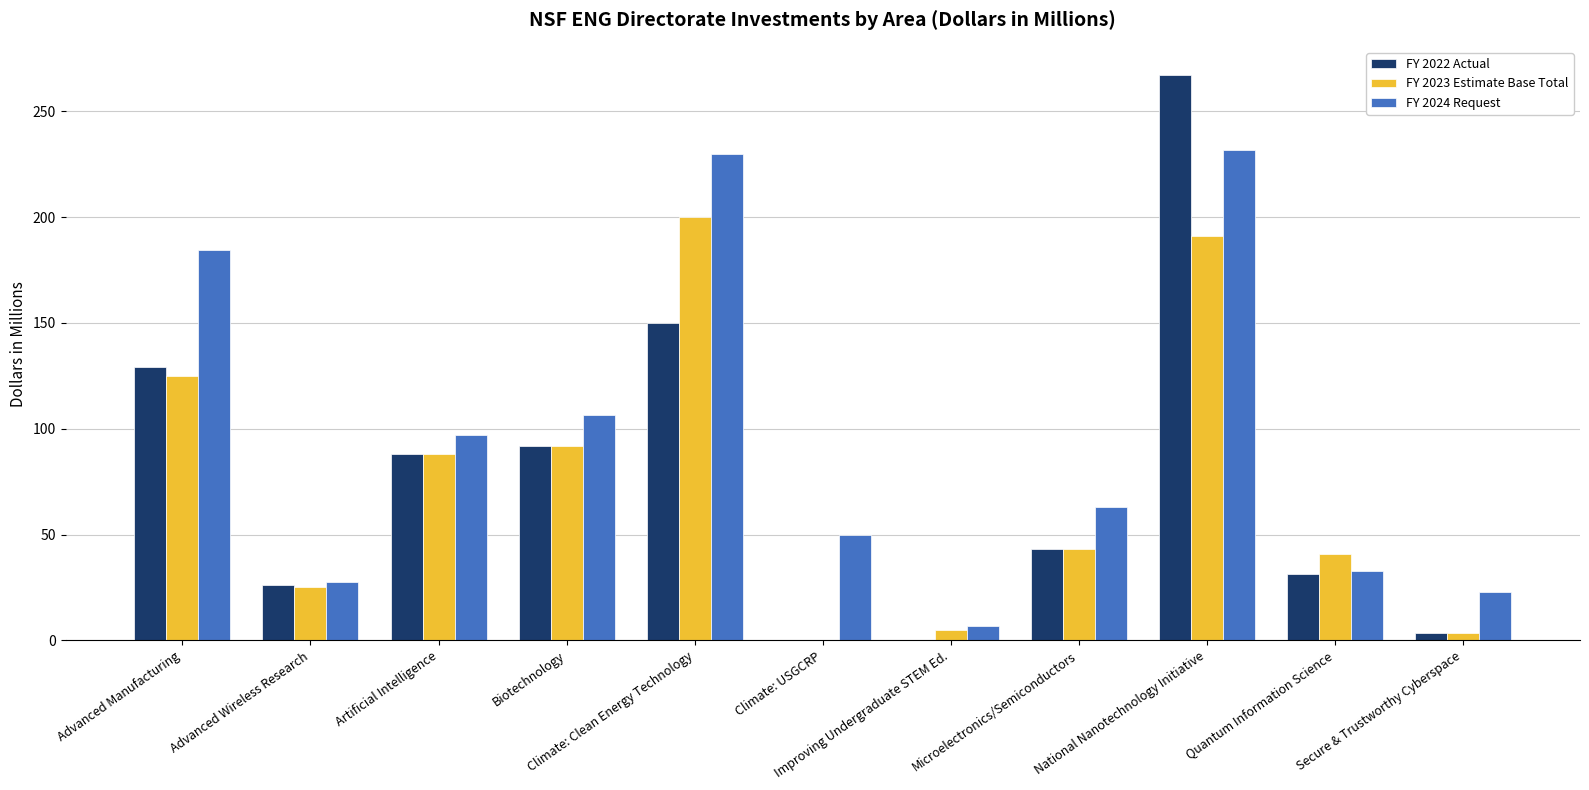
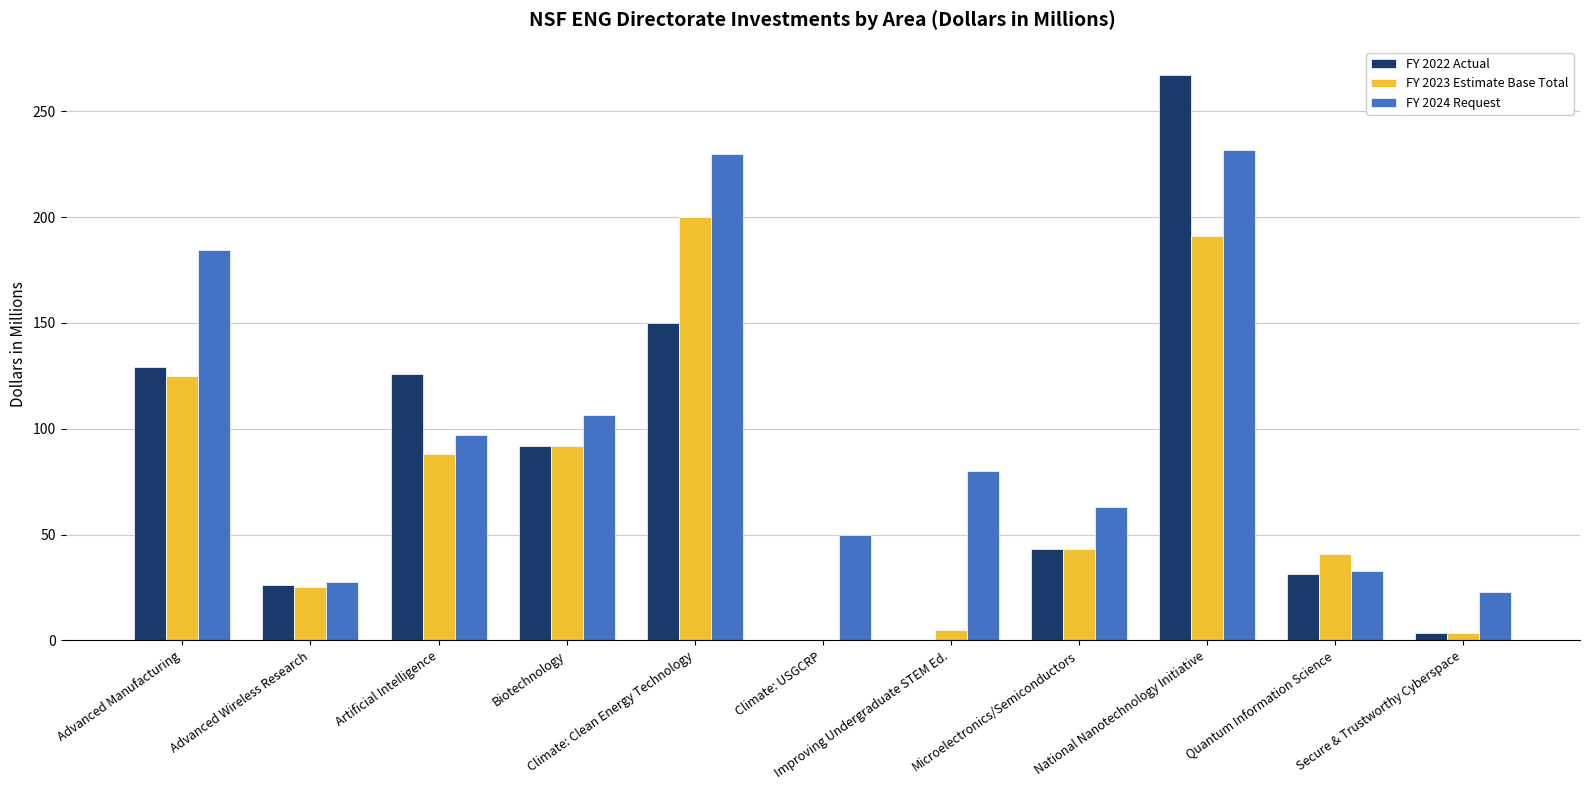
  {
    "FY 2022 Actual": {
      "Advanced Manufacturing": 129,
      "Advanced Wireless Research": 26,
-     "Artificial Intelligence": 88,
+     "Artificial Intelligence": 126,
      "Biotechnology": 92,
      "Climate: Clean Energy Technology": 150,
      "Climate: USGCRP": 0,
      "Improving Undergraduate STEM Ed.": 0,
      "Microelectronics/Semiconductors": 43,
      "National Nanotechnology Initiative": 267,
      "Quantum Information Science": 31,
      "Secure & Trustworthy Cyberspace": 3
    },
    "FY 2023 Estimate Base Total": {
      "Advanced Manufacturing": 125,
      "Advanced Wireless Research": 25,
      "Artificial Intelligence": 88,
      "Biotechnology": 92,
      "Climate: Clean Energy Technology": 200,
      "Climate: USGCRP": 0,
      "Improving Undergraduate STEM Ed.": 5,
      "Microelectronics/Semiconductors": 43,
      "National Nanotechnology Initiative": 191,
      "Quantum Information Science": 41,
      "Secure & Trustworthy Cyberspace": 3
    },
    "FY 2024 Request": {
      "Advanced Manufacturing": 184,
      "Advanced Wireless Research": 28,
      "Artificial Intelligence": 97,
      "Biotechnology": 107,
      "Climate: Clean Energy Technology": 230,
      "Climate: USGCRP": 50,
-     "Improving Undergraduate STEM Ed.": 7,
+     "Improving Undergraduate STEM Ed.": 80,
      "Microelectronics/Semiconductors": 63,
      "National Nanotechnology Initiative": 232,
      "Quantum Information Science": 33,
      "Secure & Trustworthy Cyberspace": 23
    }
  }
